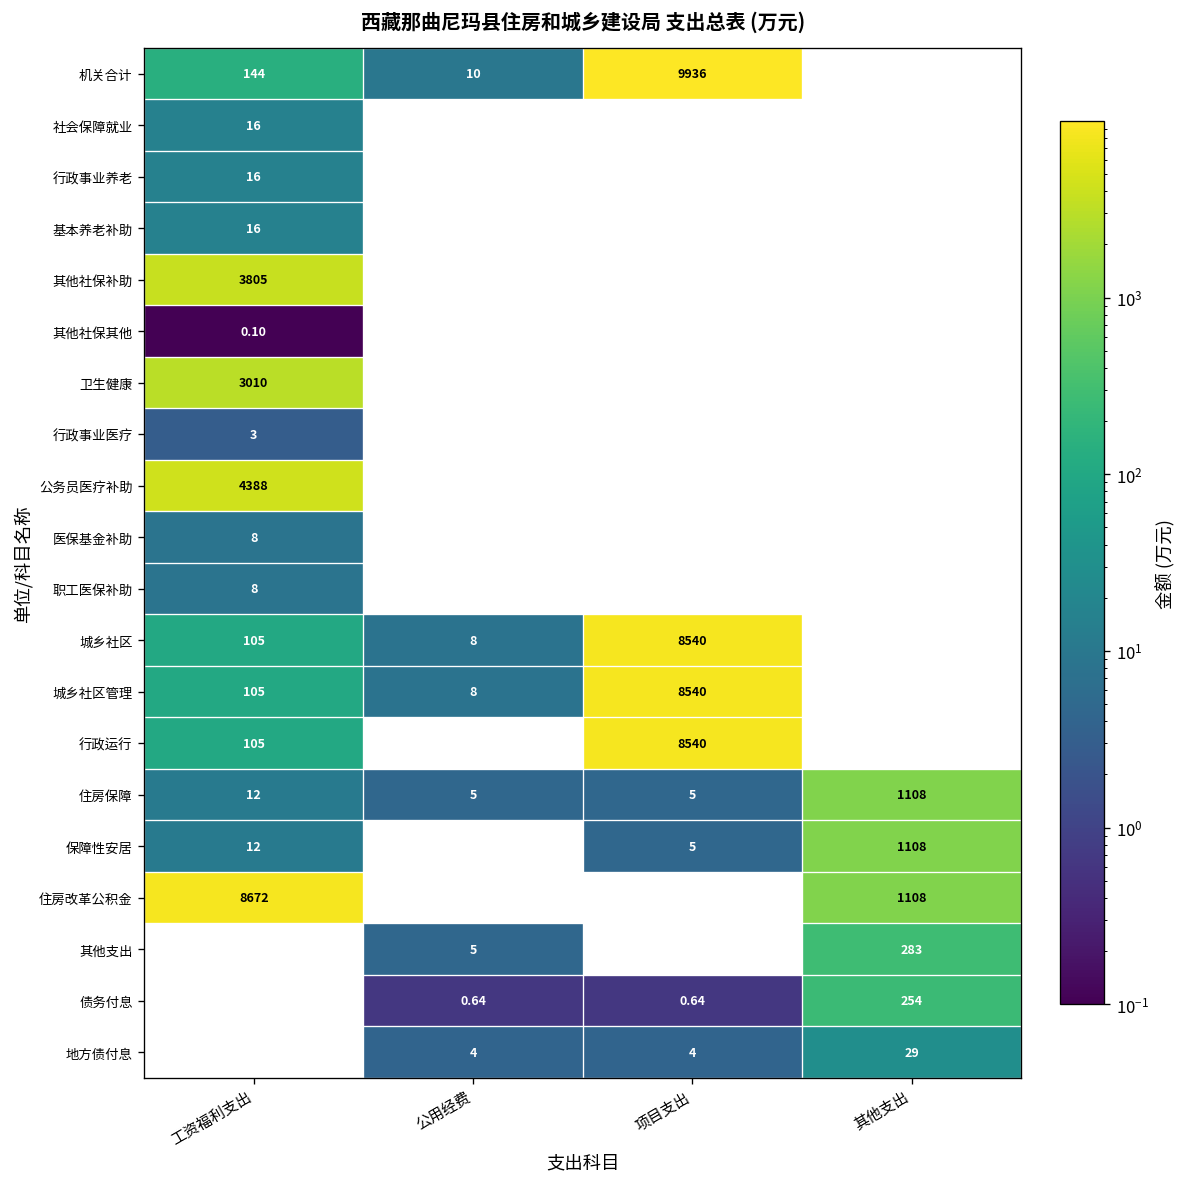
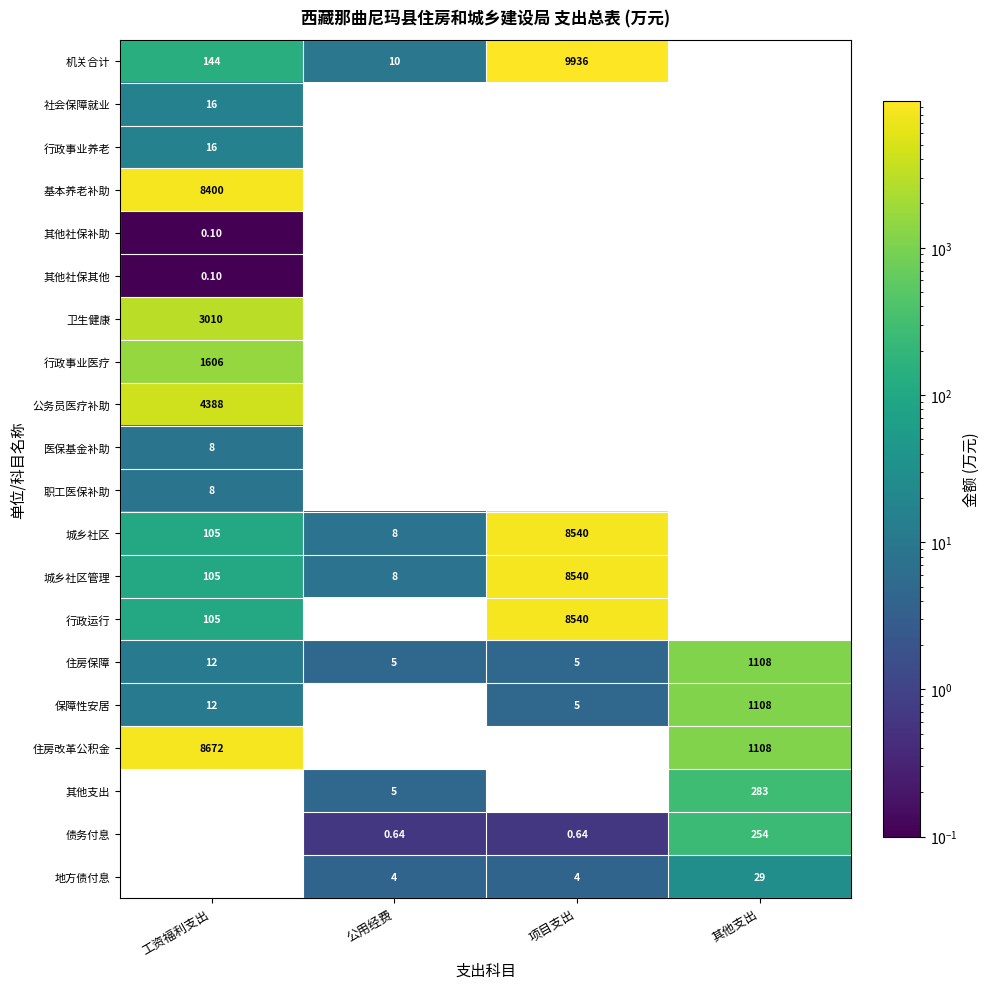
  {
    "机关合计": {
      "工资福利支出": 144,
      "公用经费": 10,
      "项目支出": 9936
    },
    "社会保障就业": {
      "工资福利支出": 16
    },
    "行政事业养老": {
      "工资福利支出": 16
    },
    "基本养老补助": {
-     "工资福利支出": 16
+     "工资福利支出": 8400
    },
    "其他社保补助": {
-     "工资福利支出": 3805
+     "工资福利支出": 0.10
    },
    "其他社保其他": {
      "工资福利支出": 0.10
    },
    "卫生健康": {
      "工资福利支出": 3010
    },
    "行政事业医疗": {
-     "工资福利支出": 3
+     "工资福利支出": 1606
    },
    "公务员医疗补助": {
      "工资福利支出": 4388
    },
    "医保基金补助": {
      "工资福利支出": 8
    },
    "职工医保补助": {
      "工资福利支出": 8
    },
    "城乡社区": {
      "工资福利支出": 105,
      "公用经费": 8,
      "项目支出": 8540
    },
    "城乡社区管理": {
      "工资福利支出": 105,
      "公用经费": 8,
      "项目支出": 8540
    },
    "行政运行": {
      "工资福利支出": 105,
      "项目支出": 8540
    },
    "住房保障": {
      "工资福利支出": 12,
      "公用经费": 5,
      "项目支出": 5,
      "其他支出": 1108
    },
    "保障性安居": {
      "工资福利支出": 12,
      "项目支出": 5,
      "其他支出": 1108
    },
    "住房改革公积金": {
      "工资福利支出": 8672,
      "其他支出": 1108
    },
    "其他支出": {
      "公用经费": 5,
      "其他支出": 283
    },
    "债务付息": {
      "公用经费": 0.64,
      "项目支出": 0.64,
      "其他支出": 254
    },
    "地方债付息": {
      "公用经费": 4,
      "项目支出": 4,
      "其他支出": 29
    }
  }
